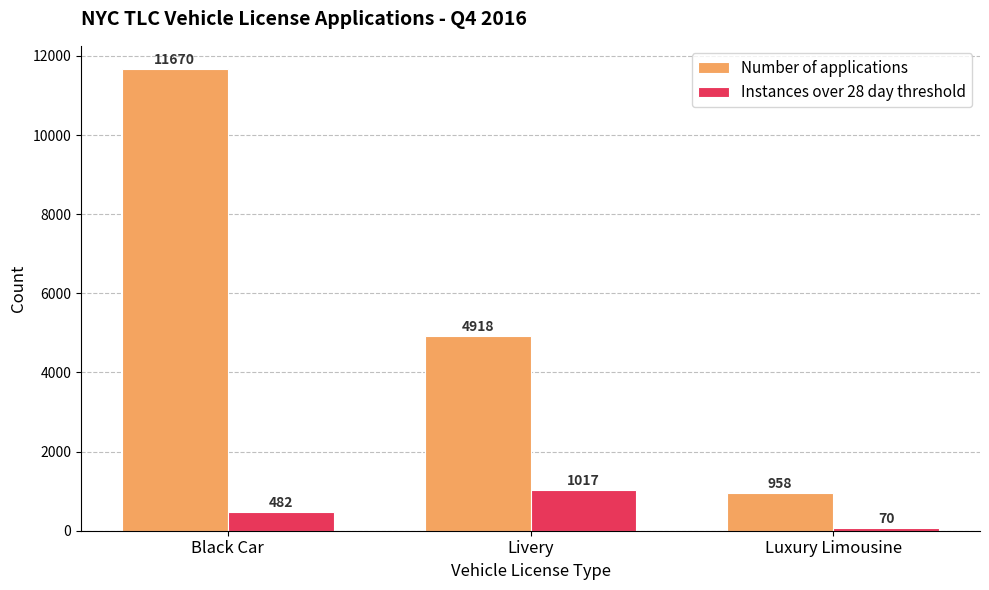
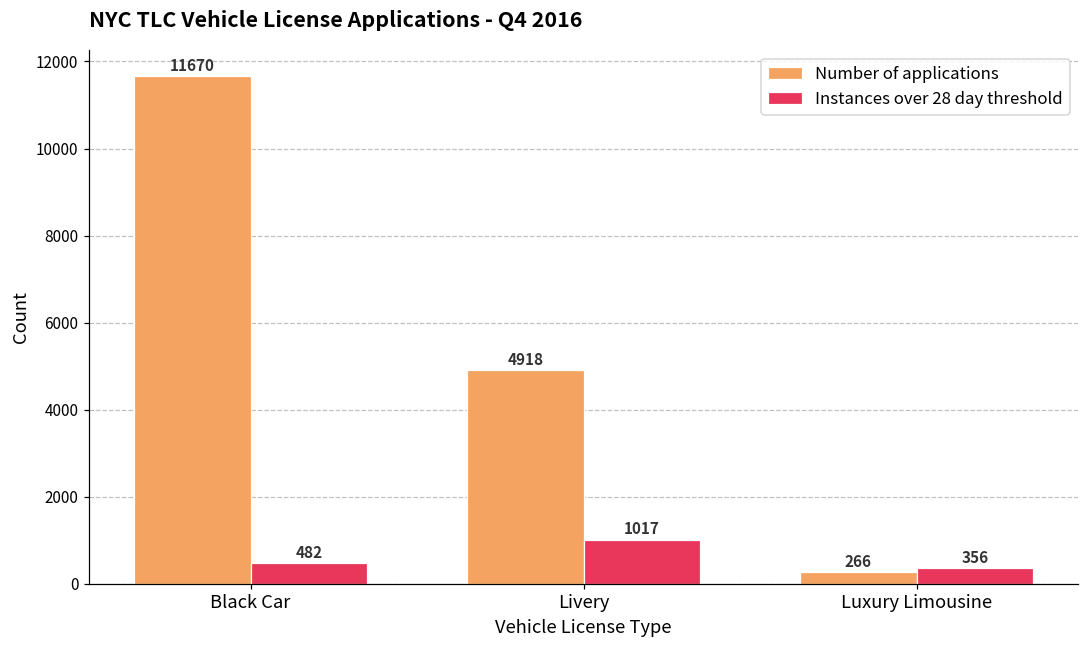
  {
    "Number of applications": {
      "Black Car": 11670,
      "Livery": 4918,
-     "Luxury Limousine": 958
+     "Luxury Limousine": 266
    },
    "Instances over 28 day threshold": {
      "Black Car": 482,
      "Livery": 1017,
-     "Luxury Limousine": 70
+     "Luxury Limousine": 356
    }
  }
